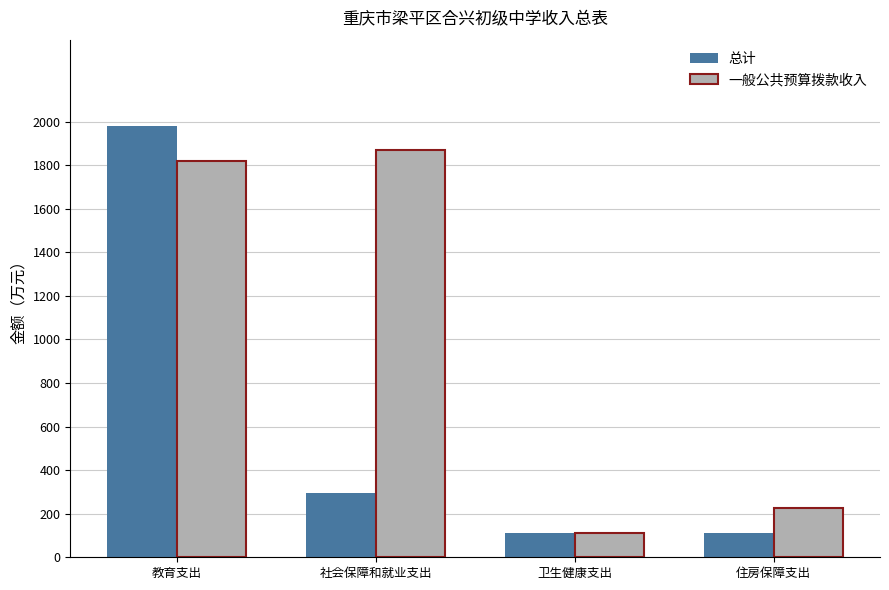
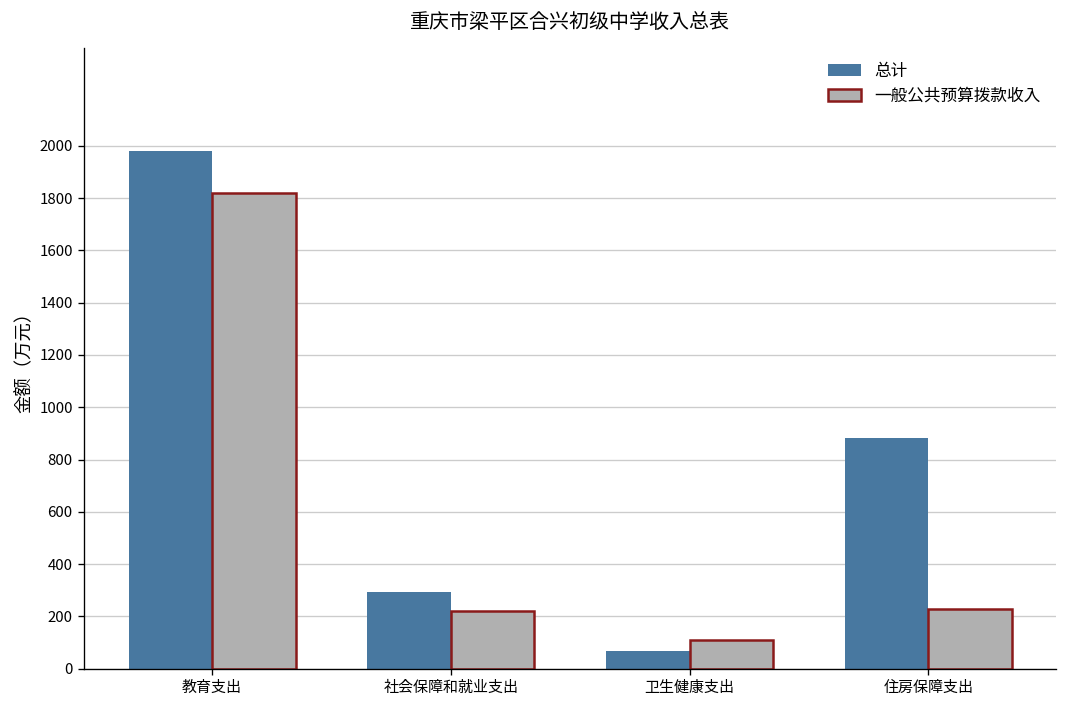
  {
    "总计": {
      "教育支出": 1980,
      "社会保障和就业支出": 290,
-     "卫生健康支出": 110,
-     "住房保障支出": 110
+     "卫生健康支出": 70,
+     "住房保障支出": 880
    },
    "一般公共预算拨款收入": {
      "教育支出": 1820,
-     "社会保障和就业支出": 1870,
+     "社会保障和就业支出": 220,
      "卫生健康支出": 110,
      "住房保障支出": 230
    }
  }
